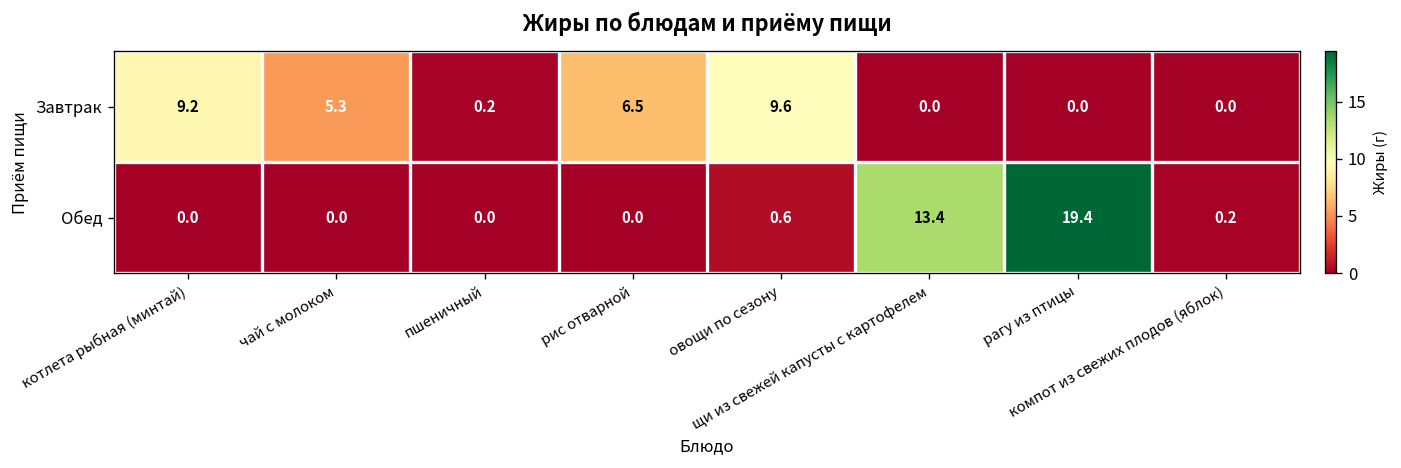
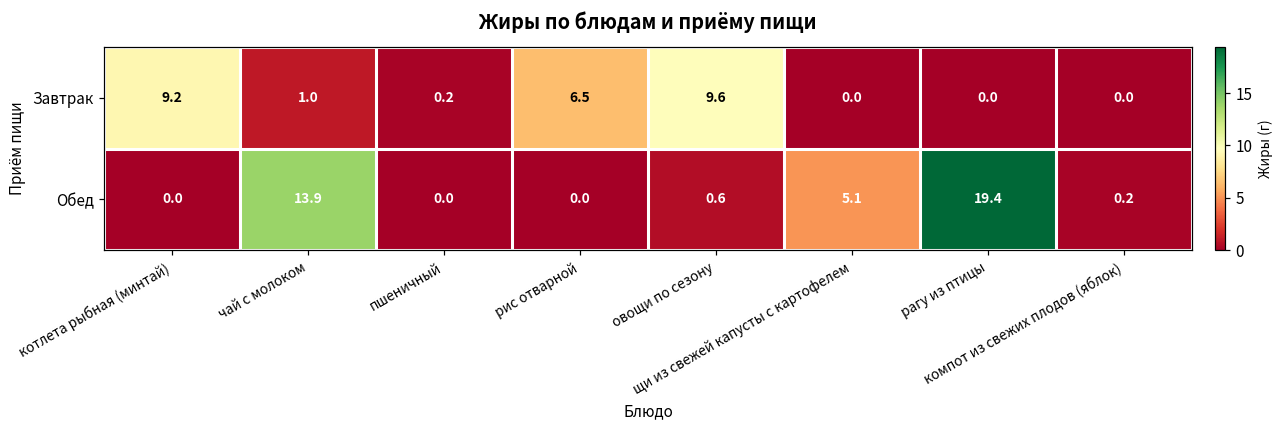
  {
    "Завтрак": {
      "котлета рыбная (минтай)": 9.2,
-     "чай с молоком": 5.3,
+     "чай с молоком": 1.0,
      "пшеничный": 0.2,
      "рис отварной": 6.5,
      "овощи по сезону": 9.6,
      "щи из свежей капусты с картофелем": 0.0,
      "рагу из птицы": 0.0,
      "компот из свежих плодов (яблок)": 0.0
    },
    "Обед": {
      "котлета рыбная (минтай)": 0.0,
-     "чай с молоком": 0.0,
+     "чай с молоком": 13.9,
      "пшеничный": 0.0,
      "рис отварной": 0.0,
      "овощи по сезону": 0.6,
-     "щи из свежей капусты с картофелем": 13.4,
+     "щи из свежей капусты с картофелем": 5.1,
      "рагу из птицы": 19.4,
      "компот из свежих плодов (яблок)": 0.2
    }
  }
